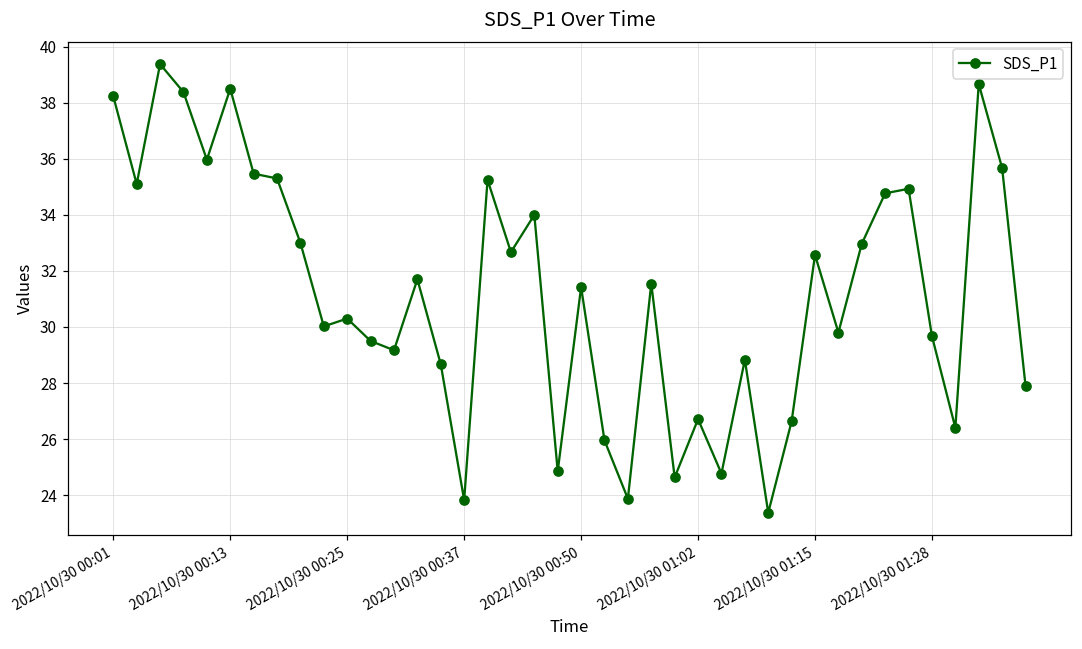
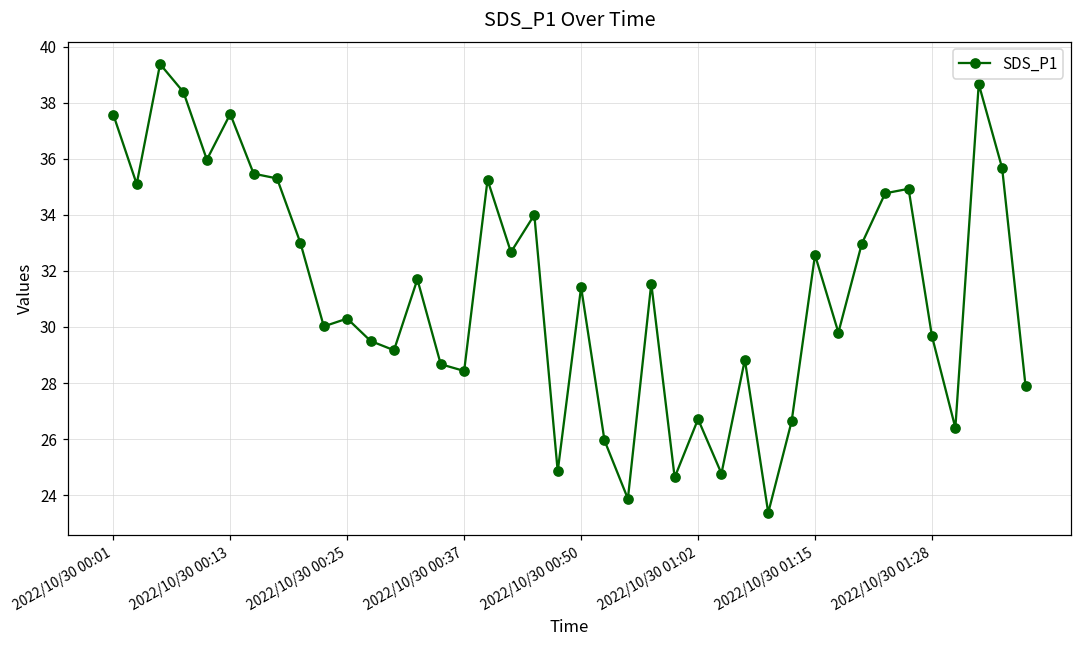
  {
-   "2022/10/30 00:01": 38.2,
-   "2022/10/30 00:13": 38.5,
+   "2022/10/30 00:01": 37.6,
+   "2022/10/30 00:13": 37.6,
    "2022/10/30 00:25": 30.3,
-   "2022/10/30 00:37": 23.8,
+   "2022/10/30 00:37": 28.4,
    "2022/10/30 00:50": 31.4,
    "2022/10/30 01:02": 26.7,
    "2022/10/30 01:15": 32.6,
    "2022/10/30 01:28": 29.7
  }
